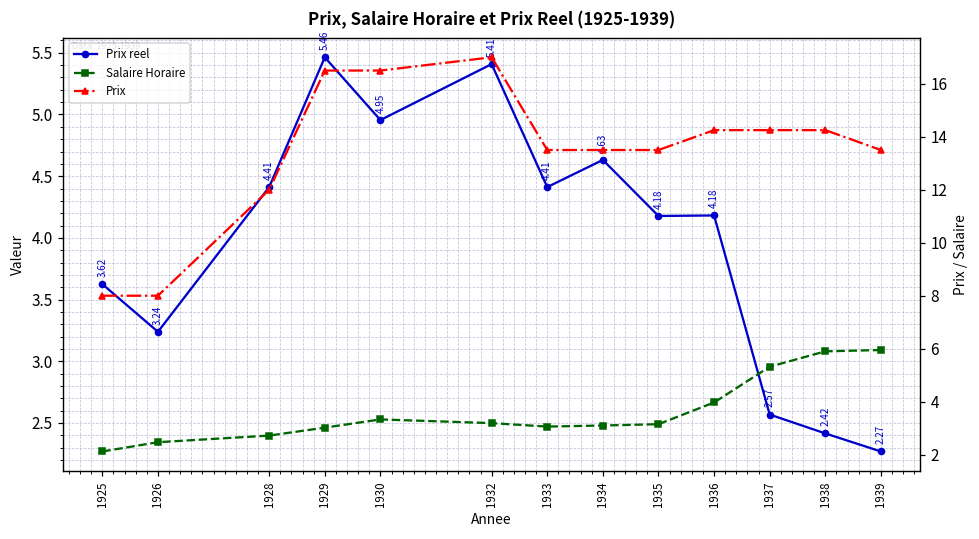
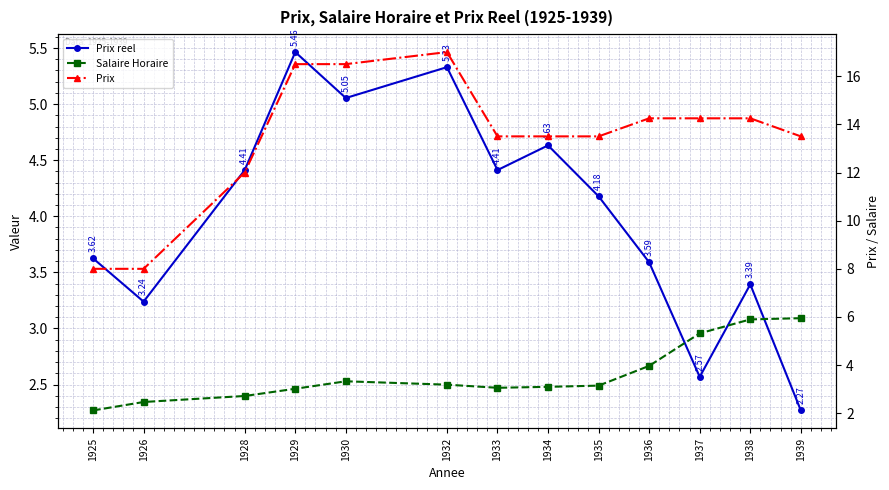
  {
    "Prix reel": {
      "1925": 3.62,
      "1926": 3.24,
      "1928": 4.41,
      "1929": 5.46,
-     "1930": 4.95,
-     "1932": 5.41,
+     "1930": 5.05,
+     "1932": 5.33,
      "1933": 4.41,
      "1935": 4.18,
-     "1936": 4.18,
+     "1936": 3.59,
      "1937": 2.57,
-     "1938": 2.42,
+     "1938": 3.39,
      "1939": 2.27
    }
  }
